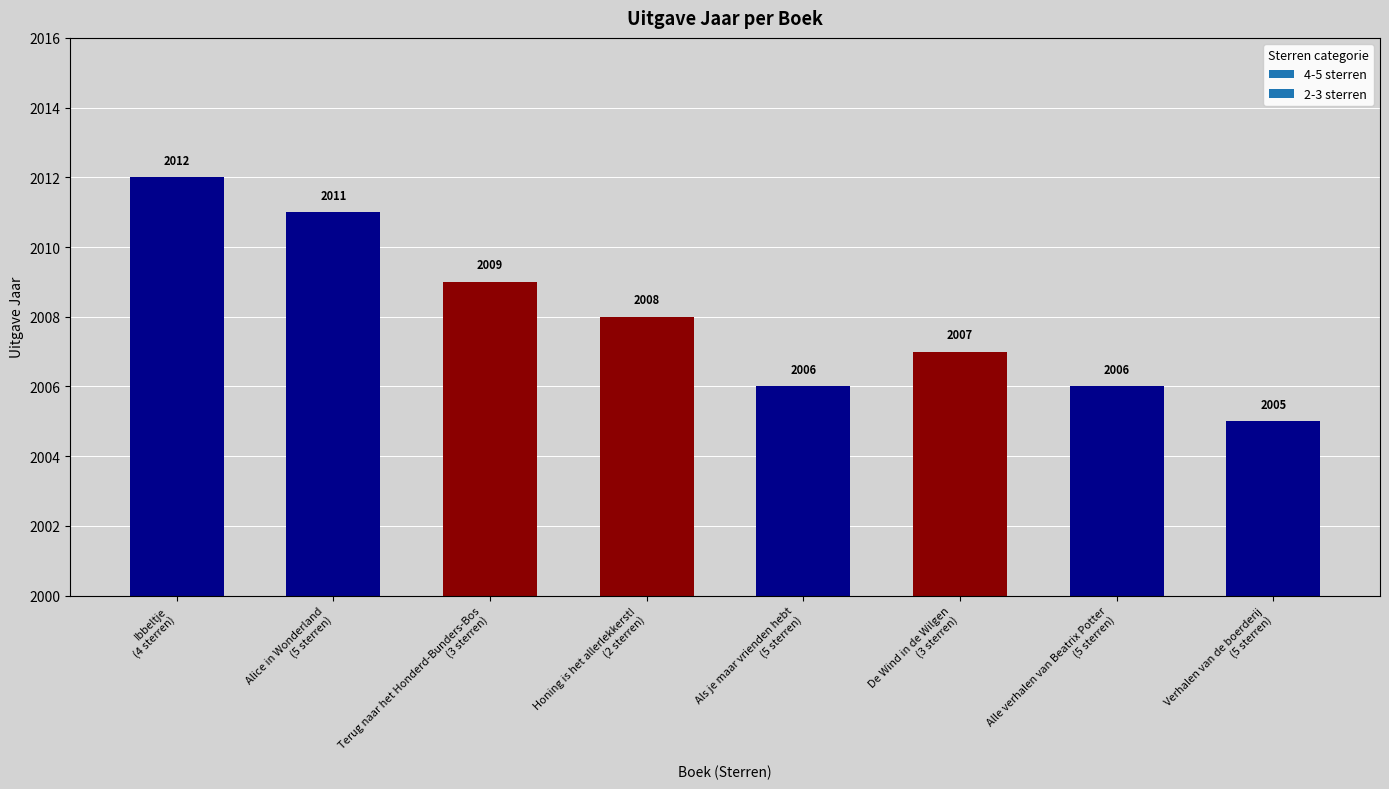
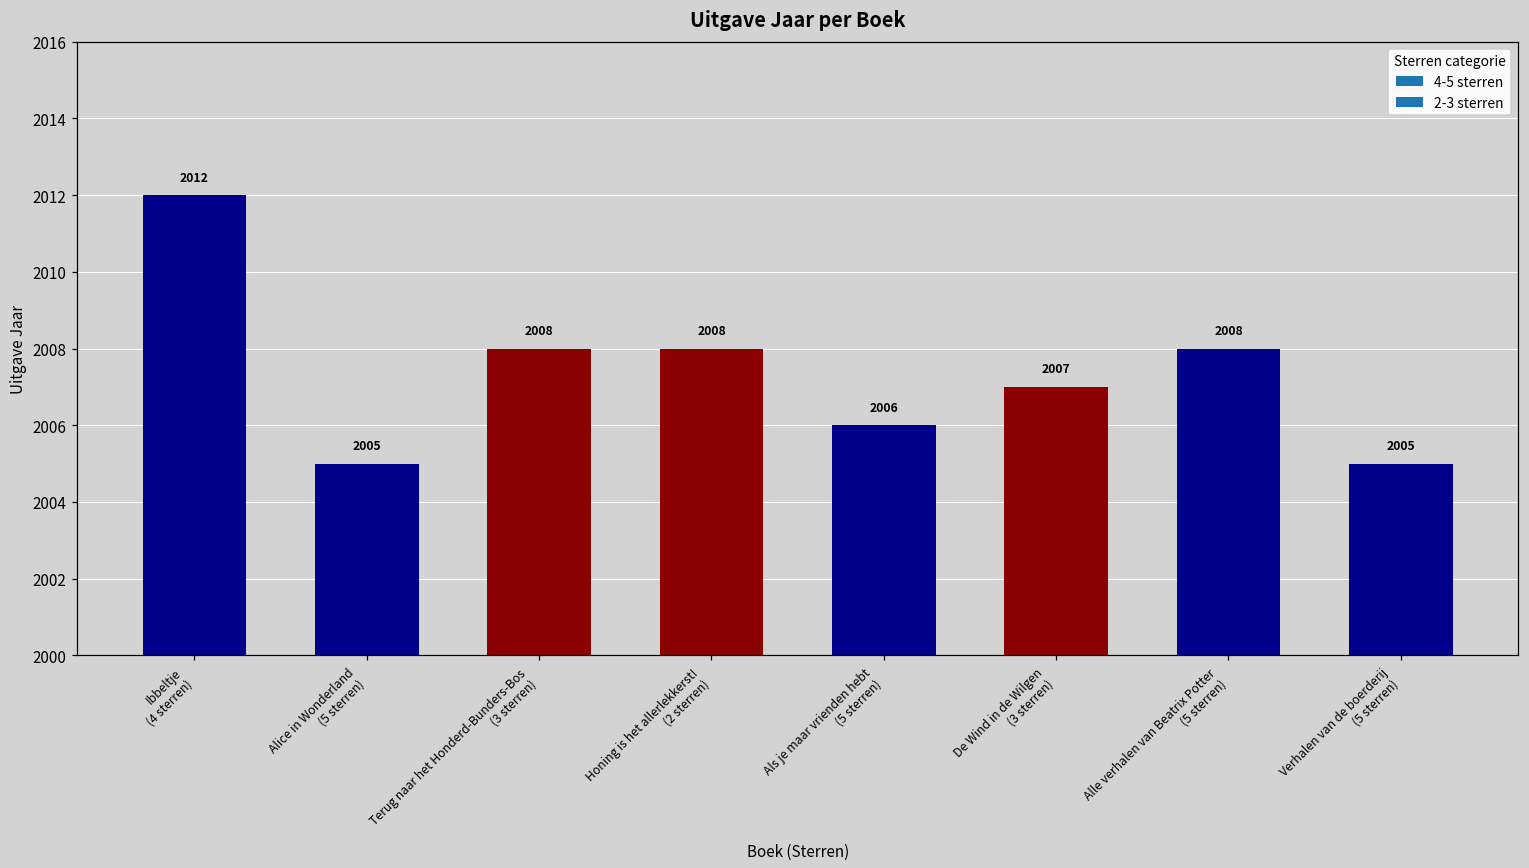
  {
    "Ibbeltje (4 sterren)": 2012,
-   "Alice in Wonderland (5 sterren)": 2011,
-   "Terug naar het Honderd-Bunders-Bos (3 sterren)": 2009,
+   "Alice in Wonderland (5 sterren)": 2005,
+   "Terug naar het Honderd-Bunders-Bos (3 sterren)": 2008,
    "Honing is het allerlekkerst! (2 sterren)": 2008,
    "Als je maar vrienden hebt (5 sterren)": 2006,
    "De Wind in de Wilgen (3 sterren)": 2007,
-   "Alle verhalen van Beatrix Potter (5 sterren)": 2006,
+   "Alle verhalen van Beatrix Potter (5 sterren)": 2008,
    "Verhalen van de boerderij (5 sterren)": 2005
  }
